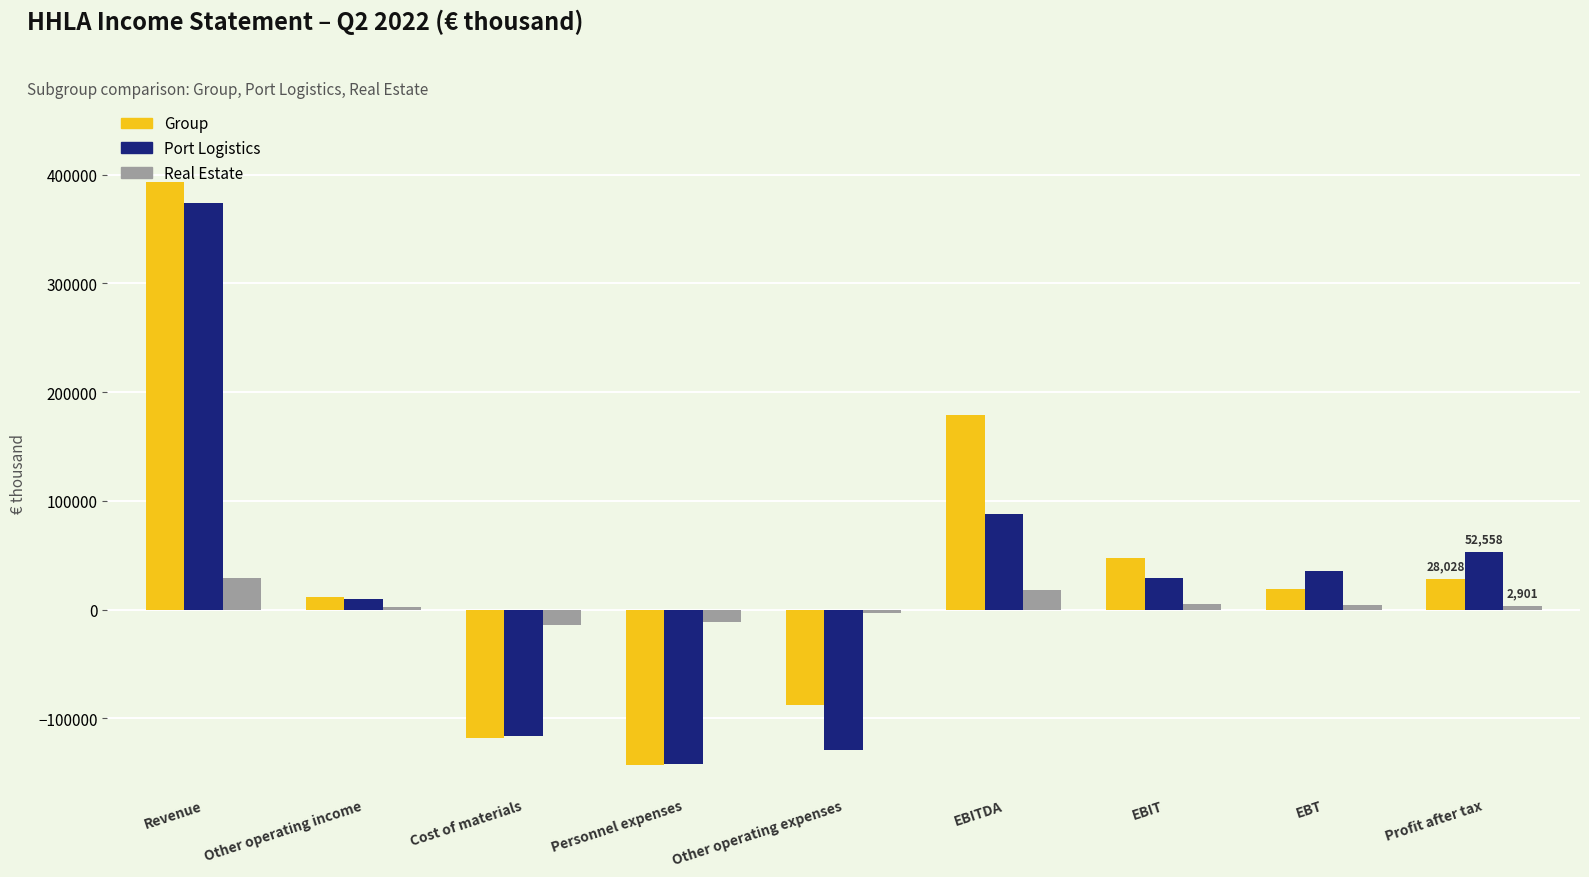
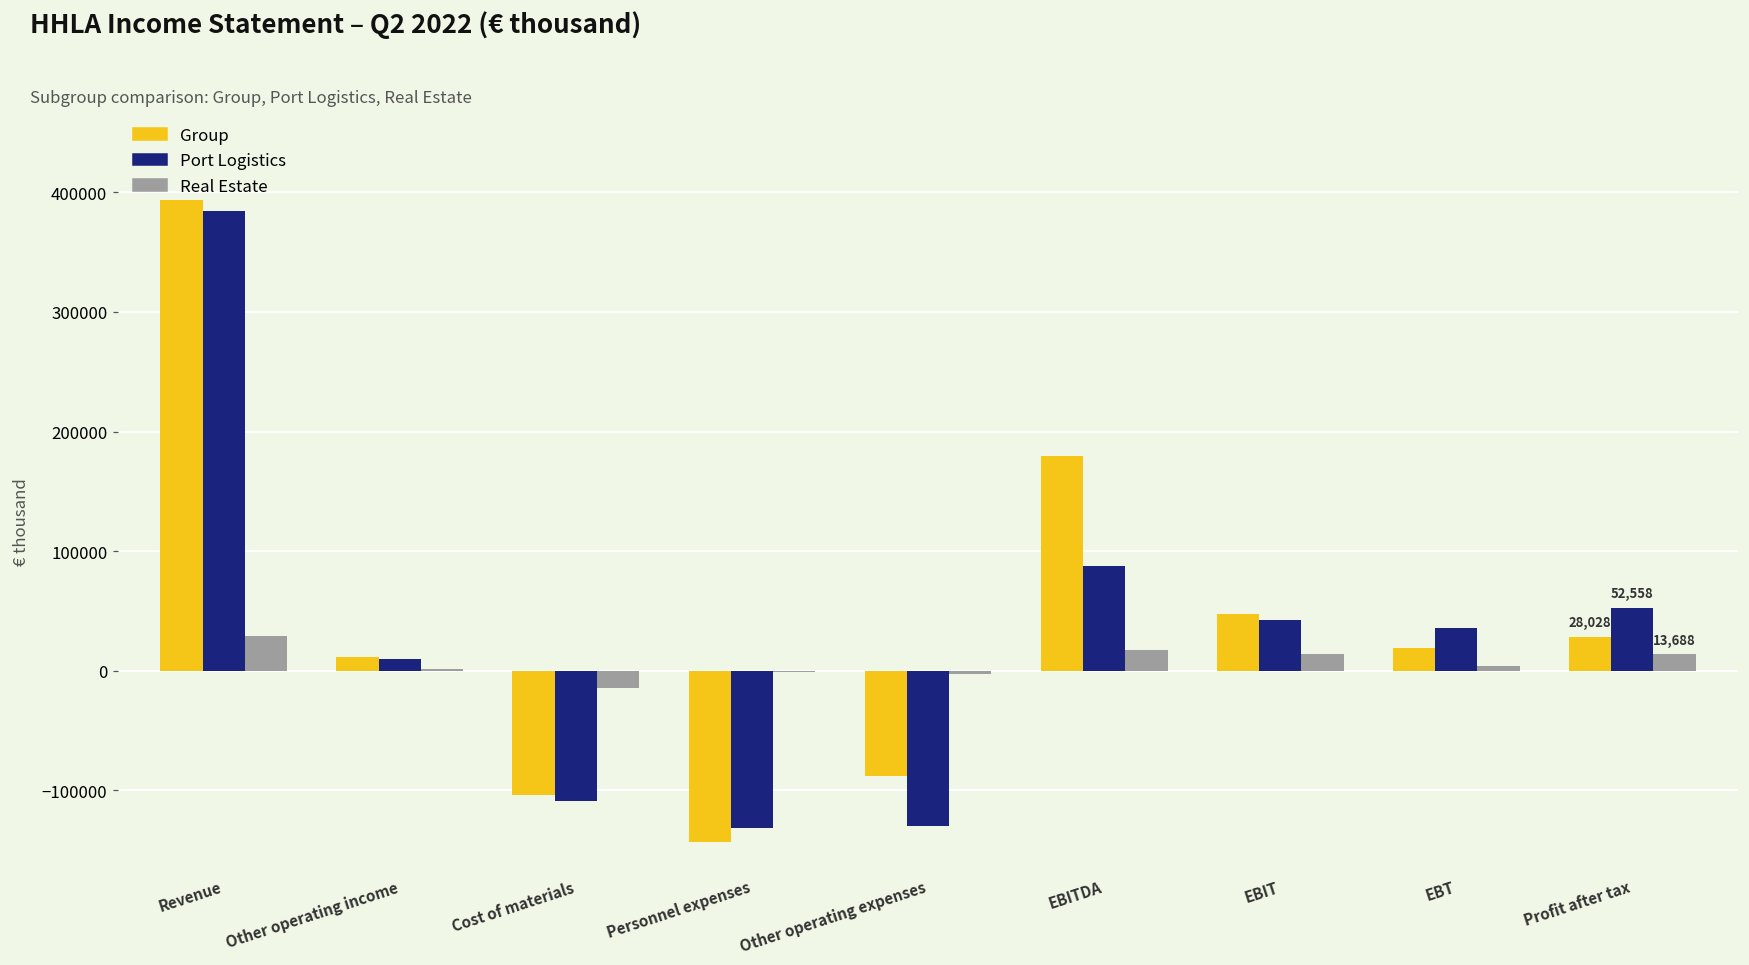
  {
    "Group": {
      "Revenue": "393000",
      "Other operating income": "11000",
-     "Cost of materials": "-119000",
+     "Cost of materials": "-104000",
      "Personnel expenses": "-143000",
      "Other operating expenses": "-88000",
      "EBITDA": "179000",
      "EBIT": "48000",
      "EBT": "19000"
    },
    "Port Logistics": {
-     "Revenue": "374000",
+     "Revenue": "384000",
      "Other operating income": "10000",
-     "Cost of materials": "-117000",
-     "Personnel expenses": "-142000",
+     "Cost of materials": "-109000",
+     "Personnel expenses": "-132000",
      "Other operating expenses": "-130000",
      "EBITDA": "88000",
-     "EBIT": "29000",
+     "EBIT": "42000",
      "EBT": "35000"
    },
    "Real Estate": {
-     "Personnel expenses": "-12000",
-     "EBIT": "5000",
-     "Profit after tax": "2,901"
+     "Personnel expenses": "-1000",
+     "EBIT": "14000",
+     "Profit after tax": "13,688"
    }
  }
